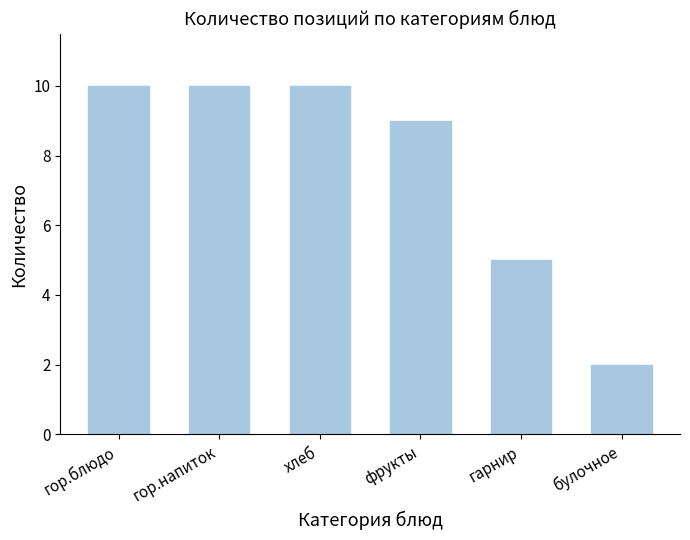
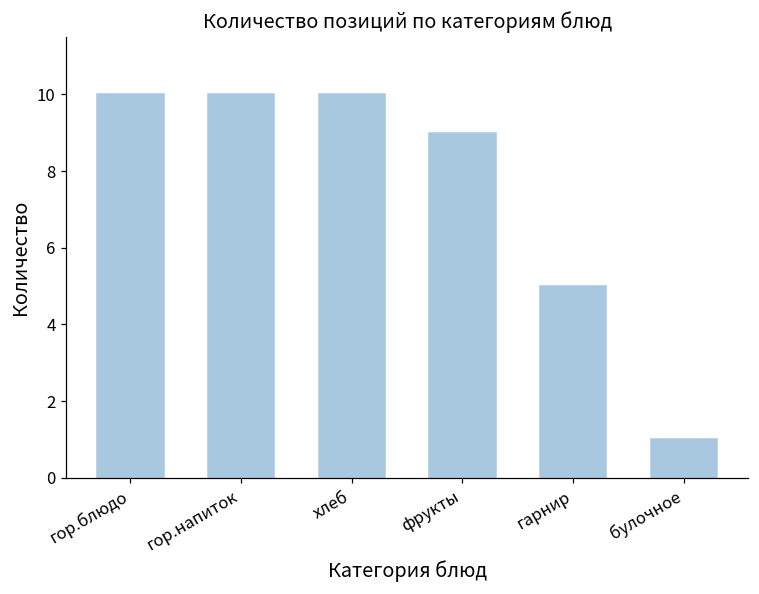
  {
    "гор.блюдо": 10,
    "гор.напиток": 10,
    "хлеб": 10,
    "фрукты": 9,
    "гарнир": 5,
-   "булочное": 2
+   "булочное": 1
  }
